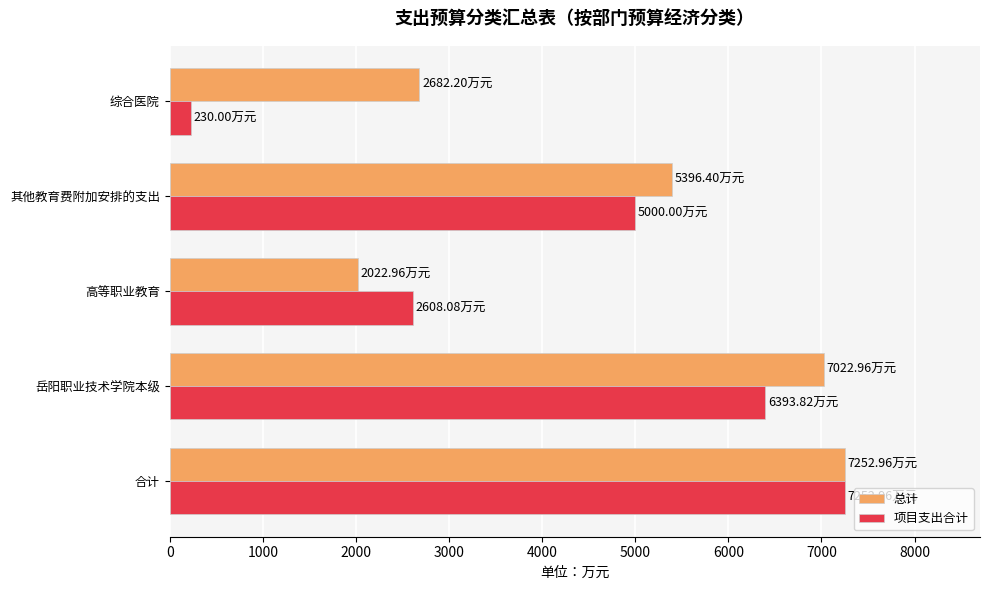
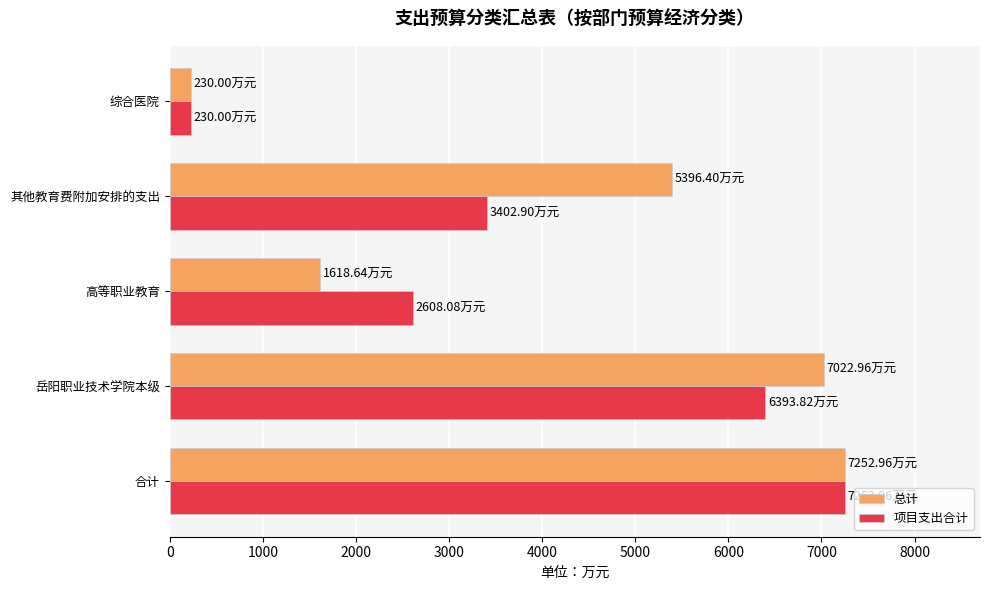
  {
    "总计": {
-     "综合医院": 2682.20,
+     "综合医院": 230.00,
      "其他教育费附加安排的支出": 5396.40,
-     "高等职业教育": 2022.96,
+     "高等职业教育": 1618.64,
      "岳阳职业技术学院本级": 7022.96,
      "合计": 7252.96
    },
    "项目支出合计": {
      "综合医院": 230.00,
-     "其他教育费附加安排的支出": 5000.00,
+     "其他教育费附加安排的支出": 3402.90,
      "高等职业教育": 2608.08,
      "岳阳职业技术学院本级": 6393.82
    }
  }
